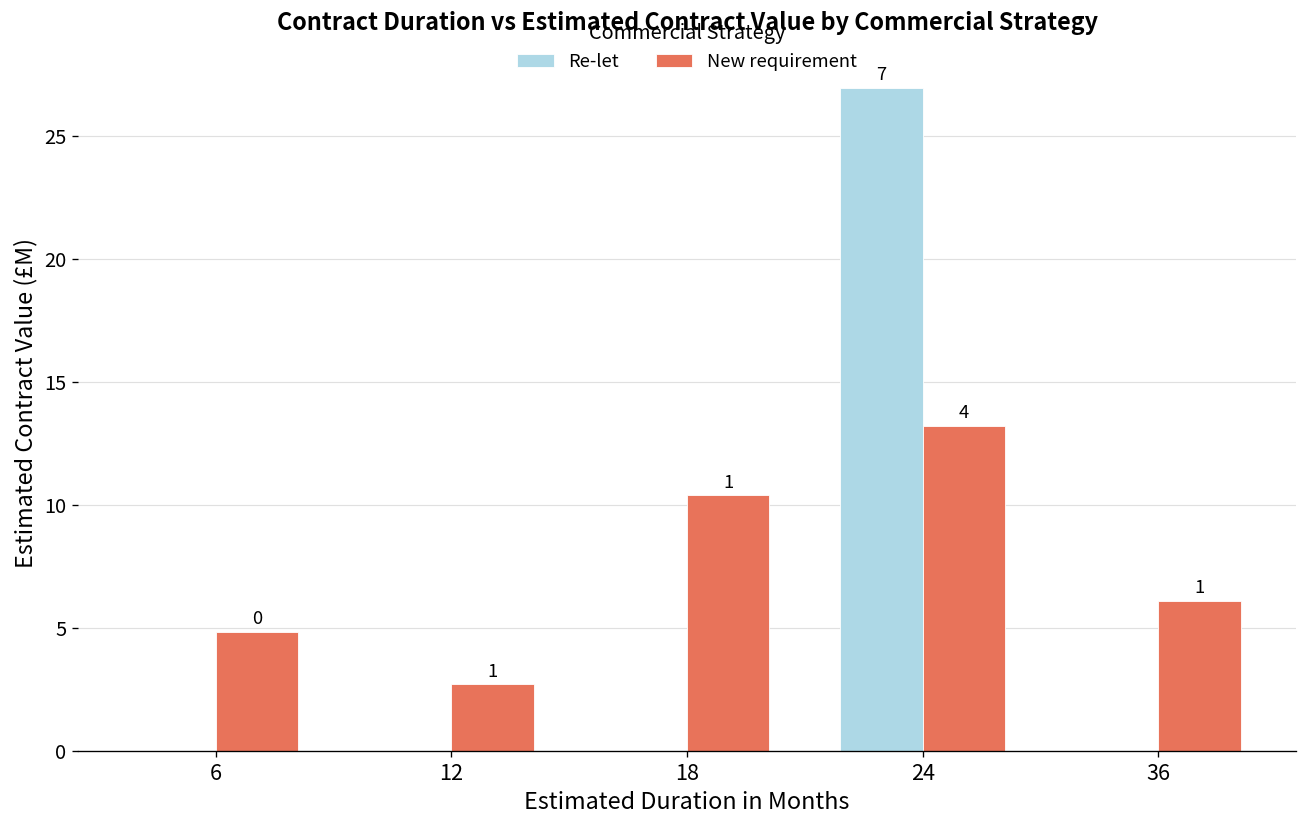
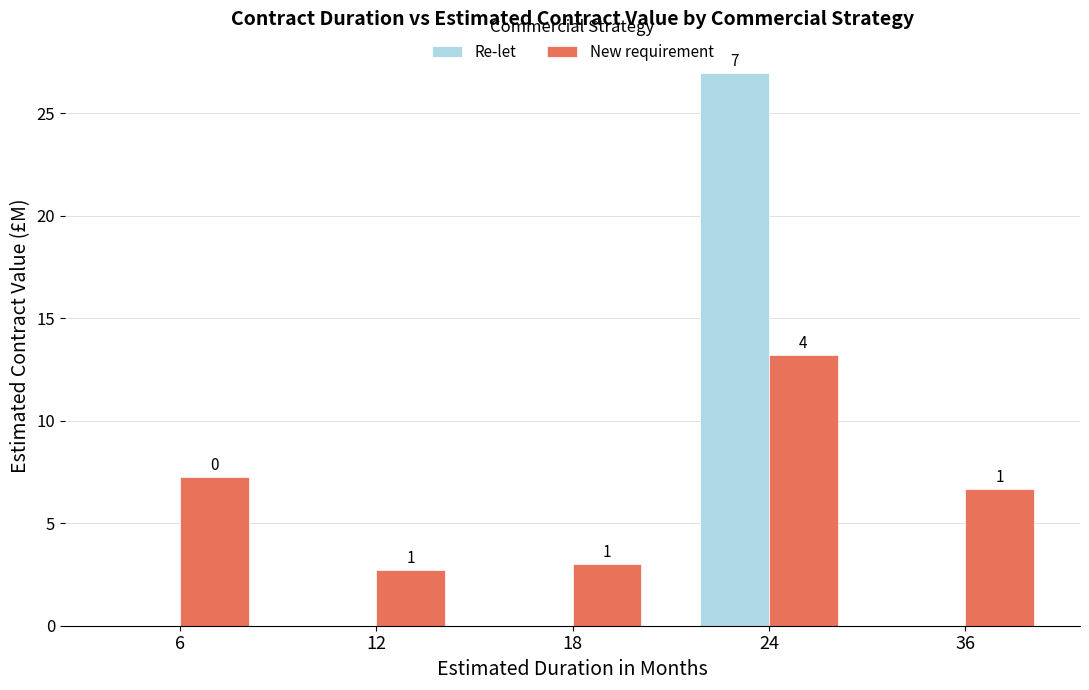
  {
    "Re-let": {
      "6": 0.0,
      "12": 0.0,
      "18": 0.0,
      "36": 0.0
    },
    "New requirement": {
-     "6": 4.9,
-     "18": 10.4,
-     "36": 6.1
+     "6": 7.3,
+     "18": 3.0,
+     "36": 6.7
    }
  }
